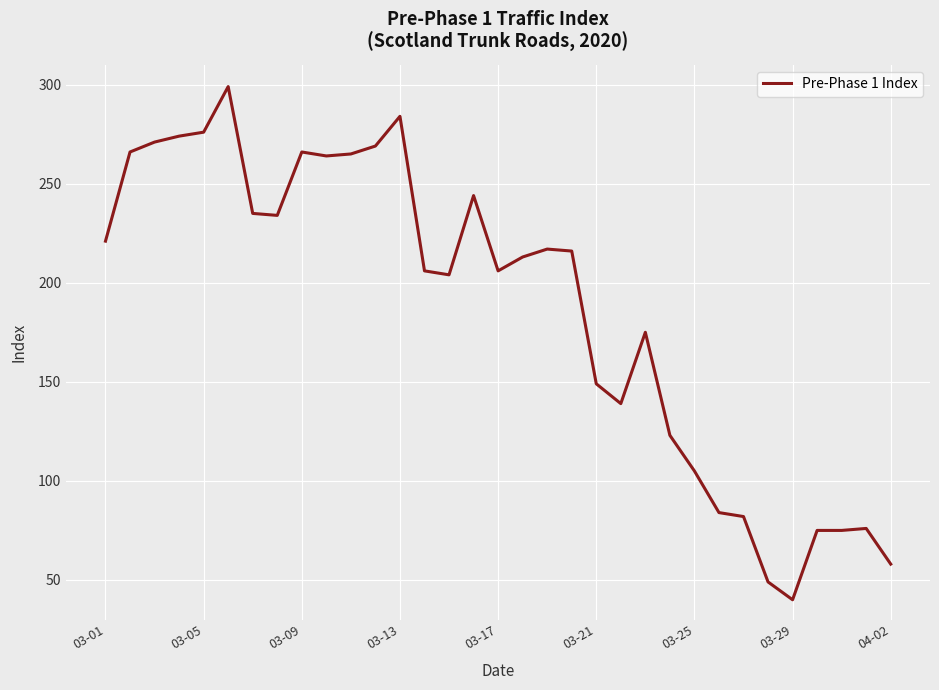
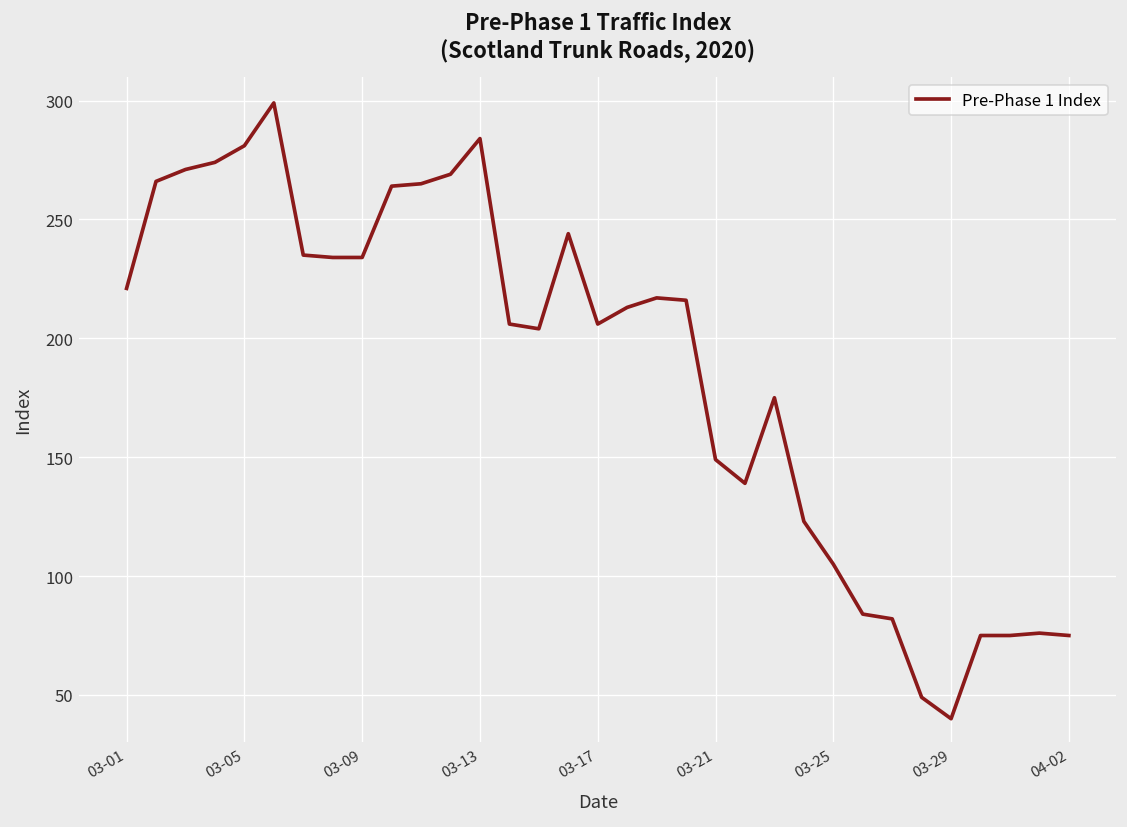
  {
    "03-01": 221,
-   "03-05": 276,
-   "03-09": 266,
+   "03-05": 281,
+   "03-09": 234,
    "03-13": 284,
    "03-17": 206,
    "03-21": 149,
    "03-25": 105,
    "03-29": 40,
-   "04-02": 58
+   "04-02": 75
  }
